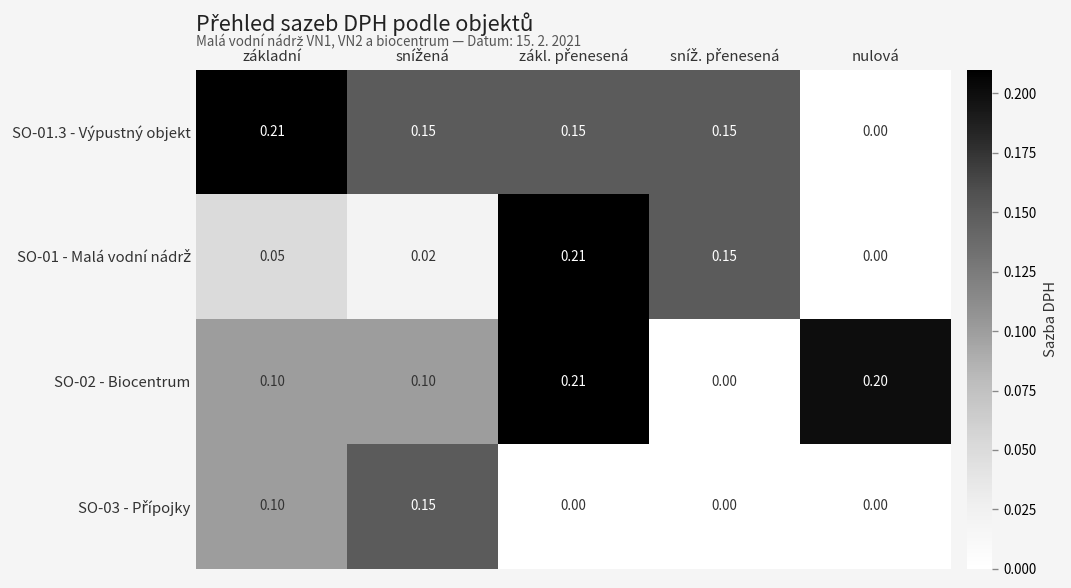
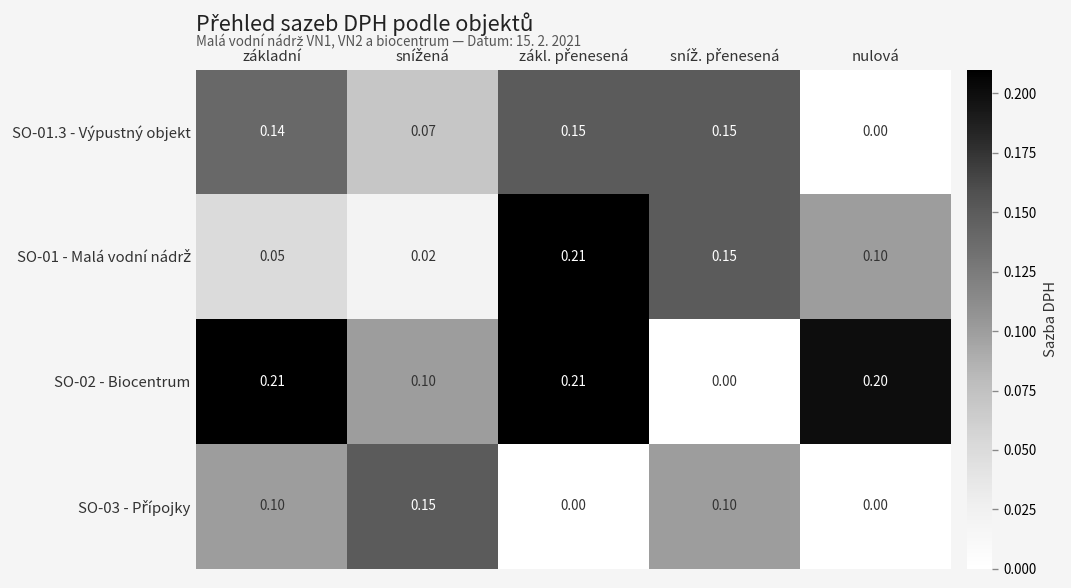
  {
    "SO-01.3 - Výpustný objekt": {
-     "základní": 0.21,
-     "snížená": 0.15,
+     "základní": 0.14,
+     "snížená": 0.07,
      "zákl. přenesená": 0.15,
      "sníž. přenesená": 0.15,
      "nulová": 0.00
    },
    "SO-01 - Malá vodní nádrž": {
      "základní": 0.05,
      "snížená": 0.02,
      "zákl. přenesená": 0.21,
      "sníž. přenesená": 0.15,
-     "nulová": 0.00
+     "nulová": 0.10
    },
    "SO-02 - Biocentrum": {
-     "základní": 0.10,
+     "základní": 0.21,
      "snížená": 0.10,
      "zákl. přenesená": 0.21,
      "sníž. přenesená": 0.00,
      "nulová": 0.20
    },
    "SO-03 - Přípojky": {
      "základní": 0.10,
      "snížená": 0.15,
      "zákl. přenesená": 0.00,
-     "sníž. přenesená": 0.00,
+     "sníž. přenesená": 0.10,
      "nulová": 0.00
    }
  }
